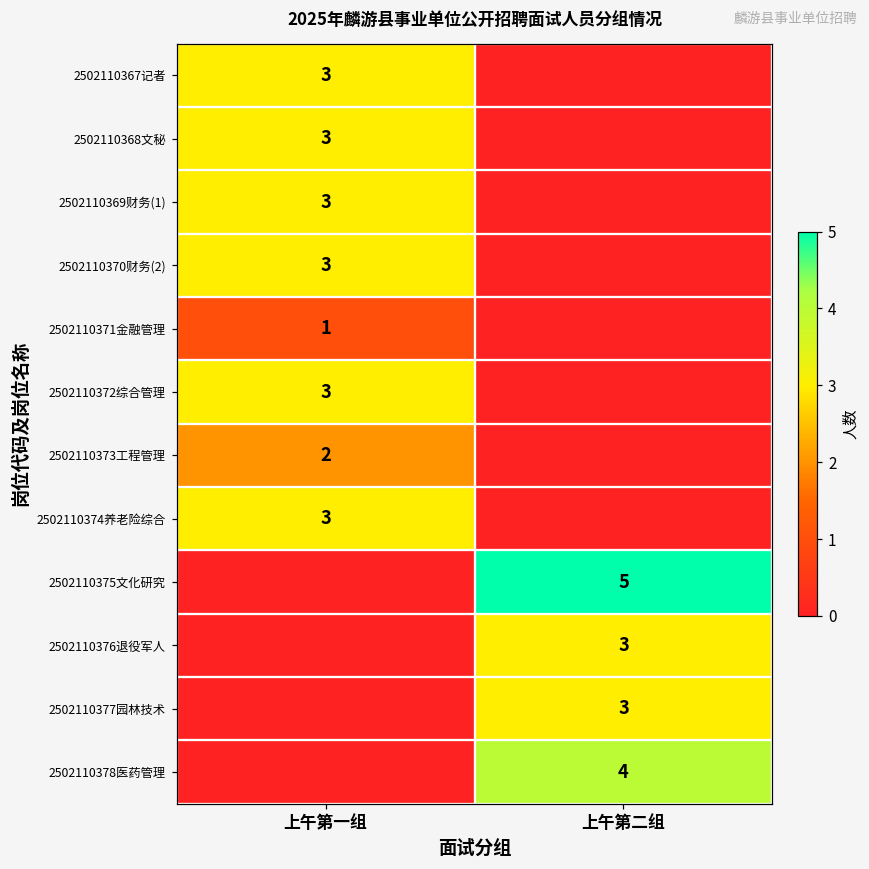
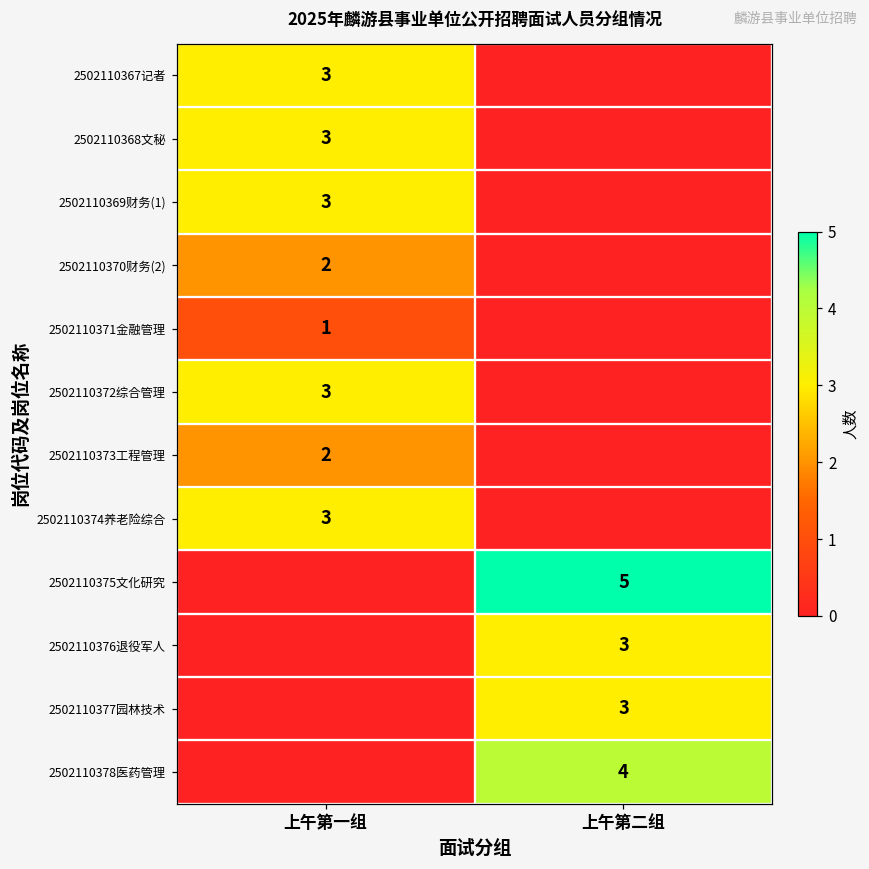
  {
    "2502110367记者": {
      "上午第一组": 3
    },
    "2502110368文秘": {
      "上午第一组": 3
    },
    "2502110369财务(1)": {
      "上午第一组": 3
    },
    "2502110370财务(2)": {
-     "上午第一组": 3
+     "上午第一组": 2
    },
    "2502110371金融管理": {
      "上午第一组": 1
    },
    "2502110372综合管理": {
      "上午第一组": 3
    },
    "2502110373工程管理": {
      "上午第一组": 2
    },
    "2502110374养老险综合": {
      "上午第一组": 3
    },
    "2502110375文化研究": {
      "上午第二组": 5
    },
    "2502110376退役军人": {
      "上午第二组": 3
    },
    "2502110377园林技术": {
      "上午第二组": 3
    },
    "2502110378医药管理": {
      "上午第二组": 4
    }
  }
